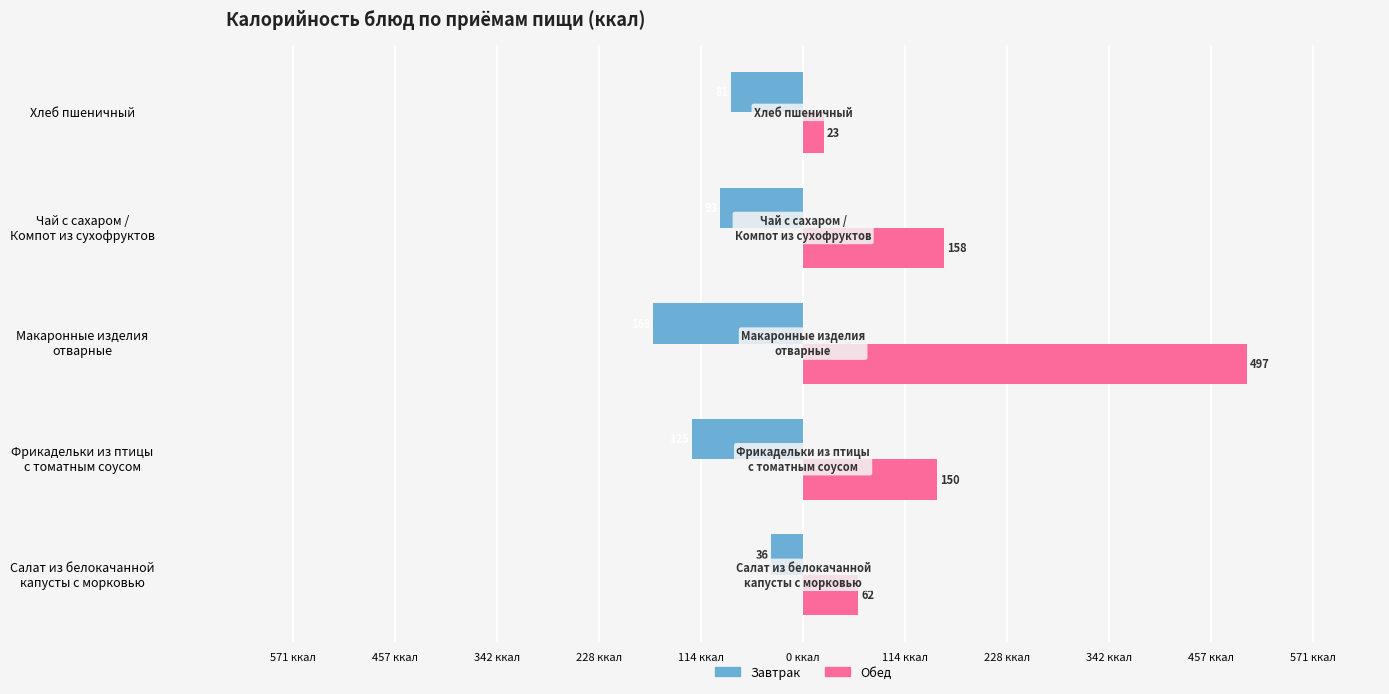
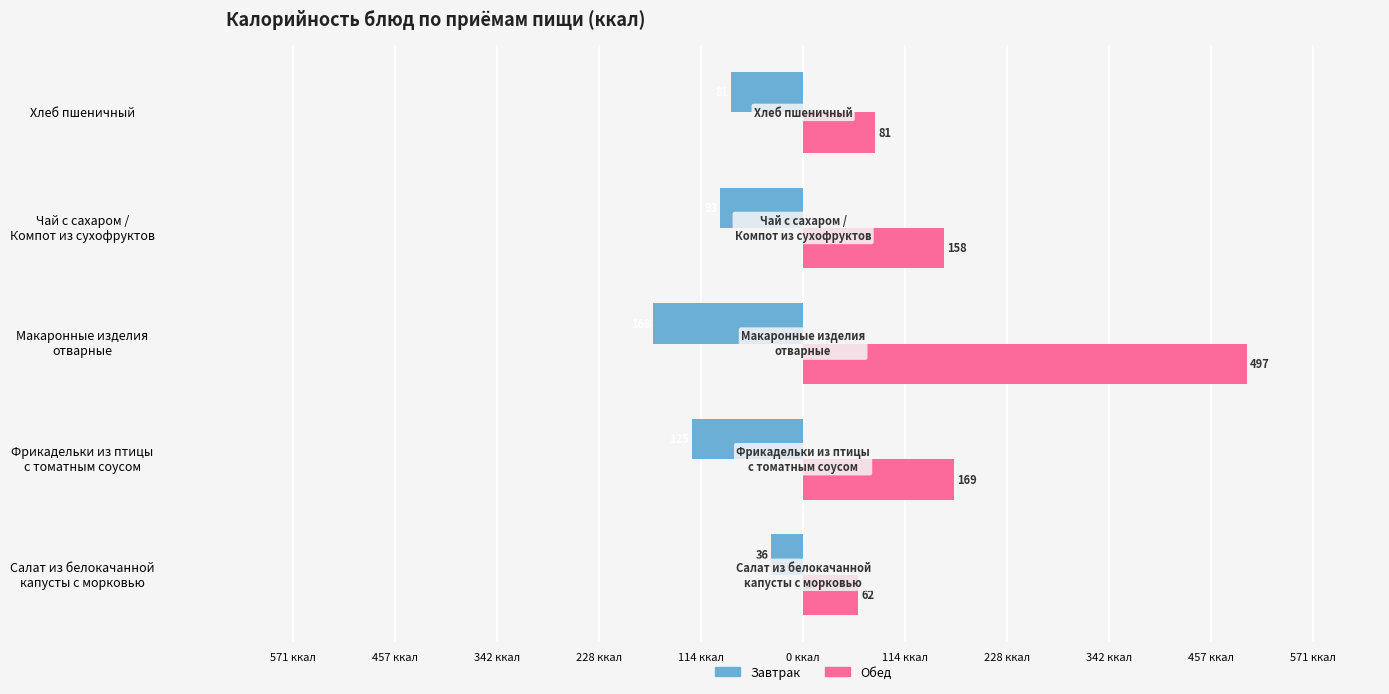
  {
    "Обед": {
-     "Хлеб пшеничный": 23,
+     "Хлеб пшеничный": 81,
      "Чай с сахаром / Компот из сухофруктов": 158,
      "Макаронные изделия отварные": 497,
-     "Фрикадельки из птицы с томатным соусом": 150
+     "Фрикадельки из птицы с томатным соусом": 169
    }
  }
